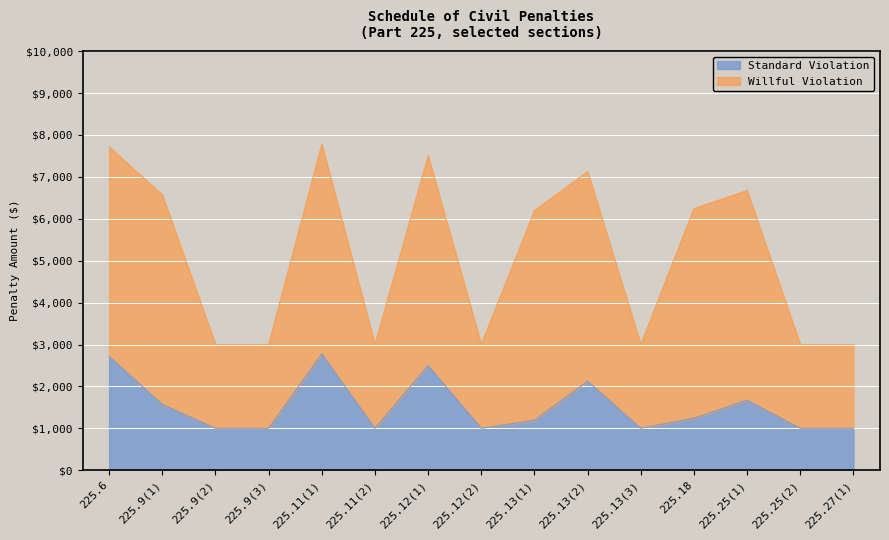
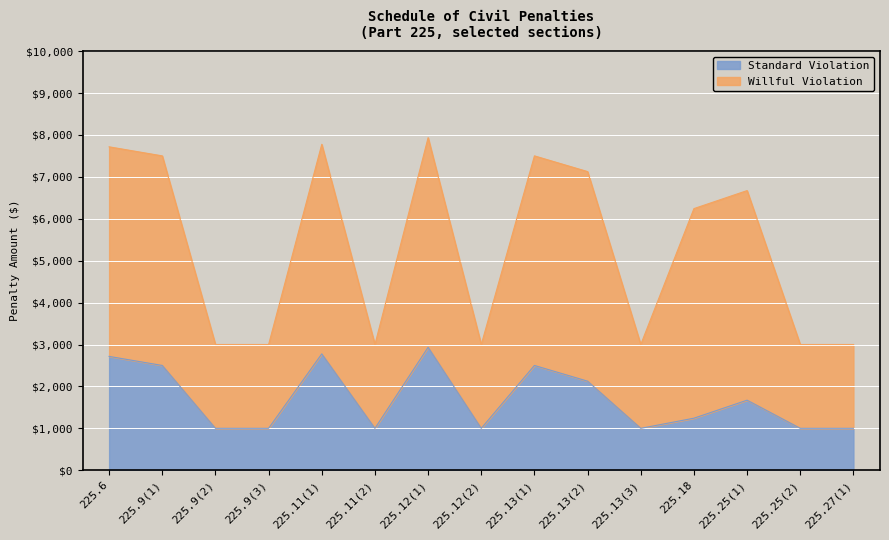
  {
    "Standard Violation": {
      "225.6": "$2,700",
-     "225.9(1)": "$1,600",
+     "225.9(1)": "$2,500",
      "225.9(2)": "$1,000",
      "225.9(3)": "$1,000",
      "225.11(1)": "$2,800",
      "225.11(2)": "$1,000",
-     "225.12(1)": "$2,500",
+     "225.12(1)": "$2,900",
      "225.12(2)": "$1,000",
-     "225.13(1)": "$1,200",
+     "225.13(1)": "$2,500",
      "225.13(2)": "$2,100",
      "225.13(3)": "$1,000",
      "225.18": "$1,200",
      "225.25(1)": "$1,700",
      "225.25(2)": "$1,000",
      "225.27(1)": "$1,000"
    },
    "Willful Violation": {
      "225.6": "$5,000",
      "225.9(1)": "$5,000",
      "225.9(2)": "$2,000",
      "225.9(3)": "$2,000",
      "225.11(1)": "$5,000",
      "225.11(2)": "$2,000",
      "225.12(1)": "$5,000",
      "225.12(2)": "$2,000",
      "225.13(1)": "$5,000",
      "225.13(2)": "$5,000",
      "225.13(3)": "$2,000",
      "225.18": "$5,000",
      "225.25(1)": "$5,000",
      "225.25(2)": "$2,000",
      "225.27(1)": "$2,000"
    }
  }
